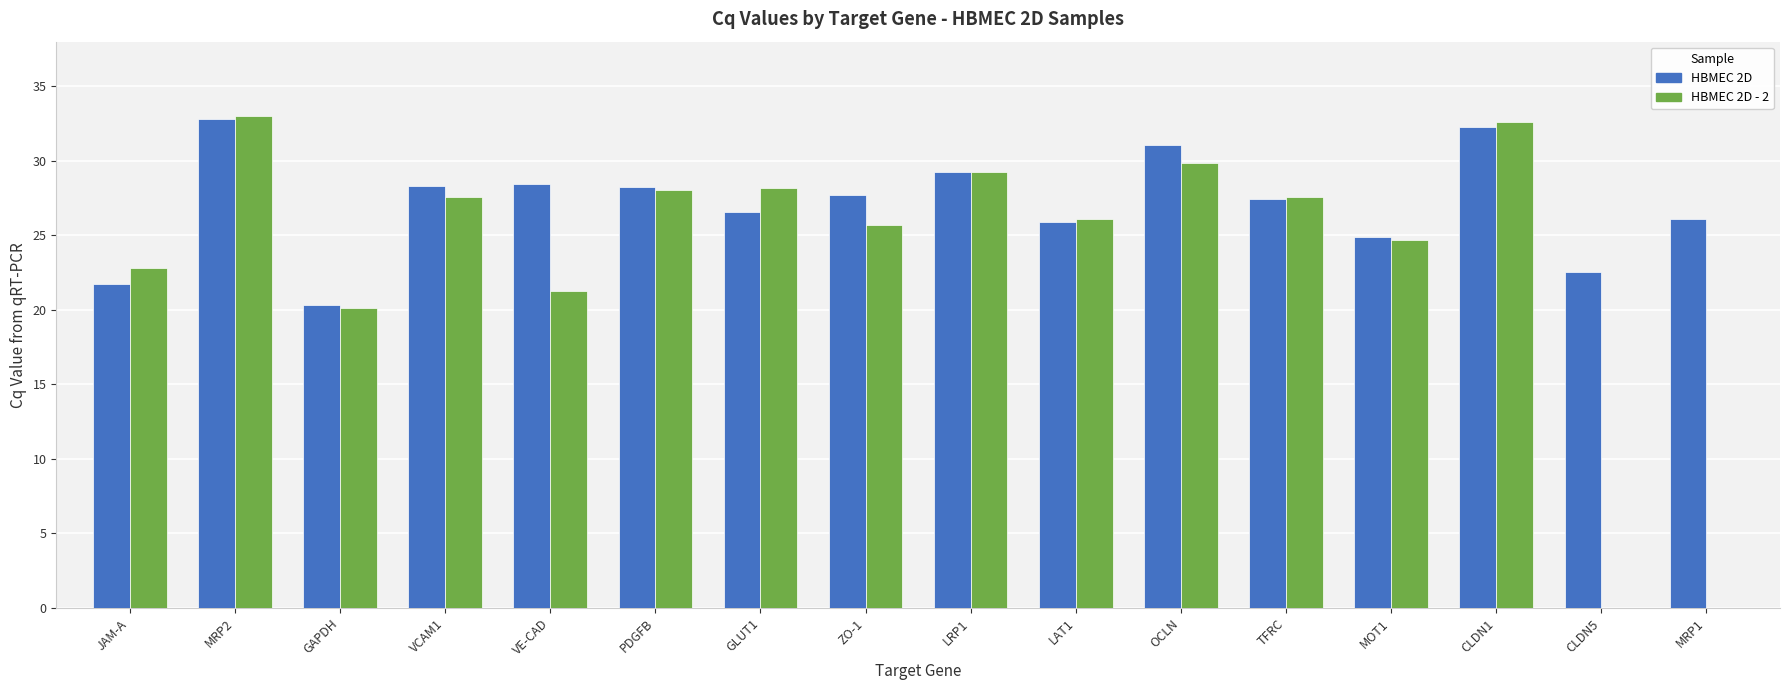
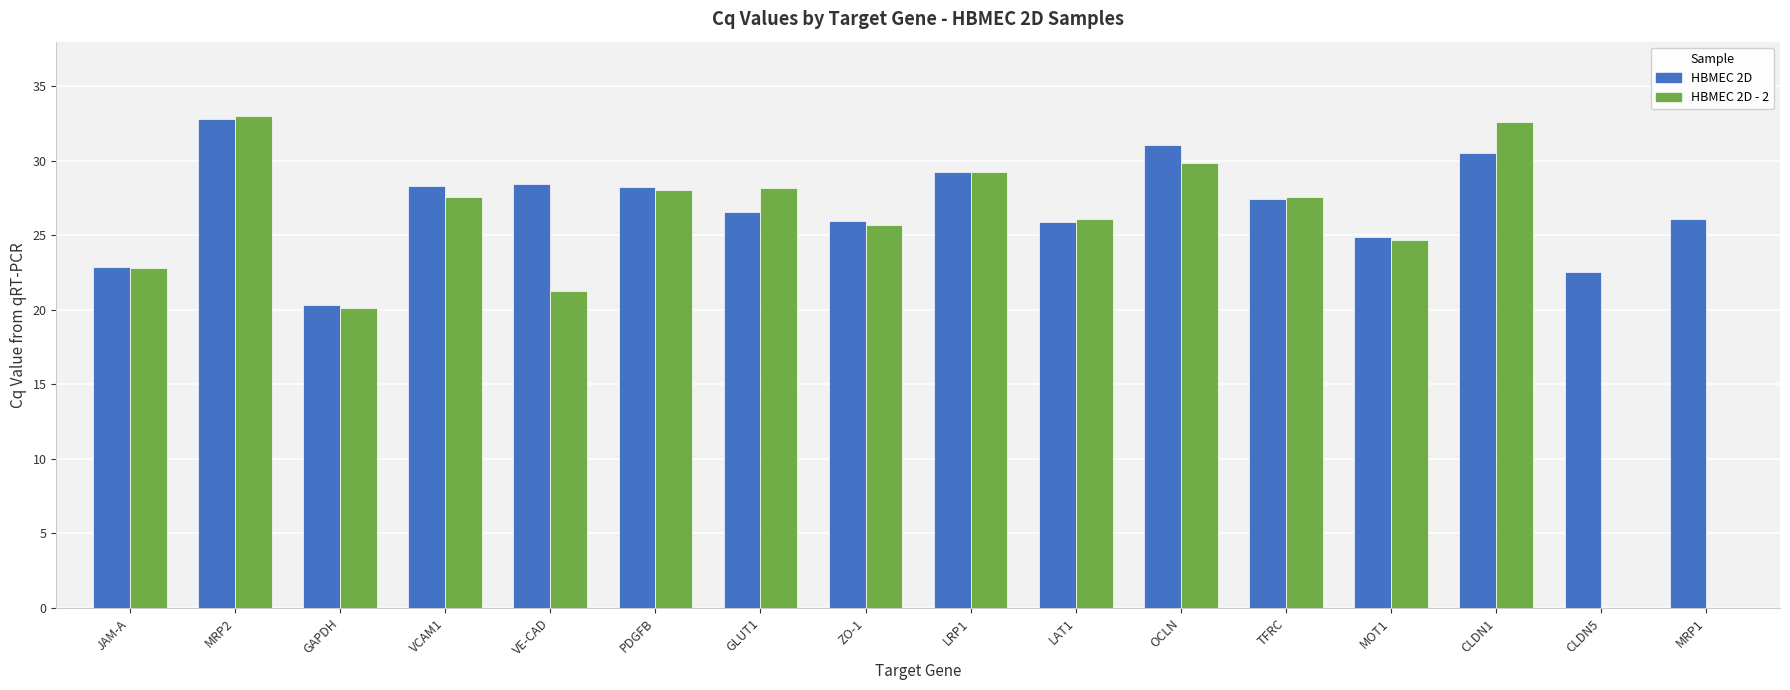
  {
    "HBMEC 2D": {
-     "JAM-A": 21.7,
+     "JAM-A": 22.8,
      "MRP2": 32.8,
      "GAPDH": 20.3,
      "VCAM1": 28.3,
      "VE-CAD": 28.4,
      "PDGFB": 28.2,
      "GLUT1": 26.6,
-     "ZO-1": 27.7,
+     "ZO-1": 26.0,
      "LRP1": 29.3,
      "LAT1": 25.9,
      "OCLN": 31.1,
      "TFRC": 27.5,
      "MOT1": 24.9,
-     "CLDN1": 32.3,
+     "CLDN1": 30.5,
      "CLDN5": 22.5,
      "MRP1": 26.1
    }
  }
